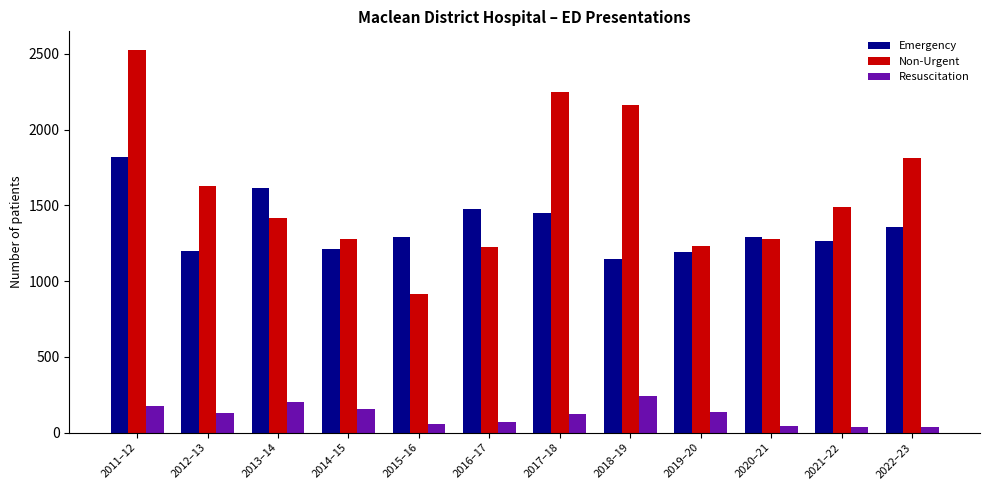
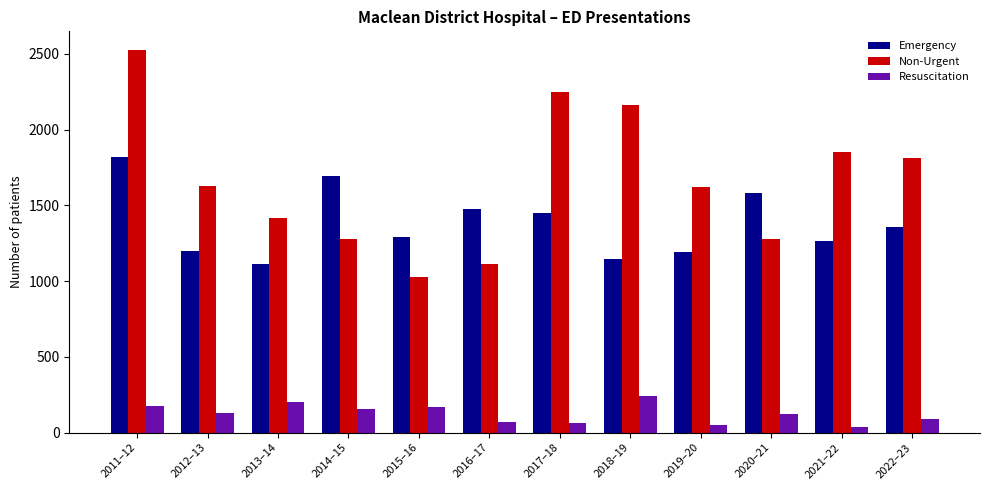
  {
    "Emergency": {
      "2011–12": 1820,
      "2012–13": 1200,
-     "2013–14": 1620,
-     "2014–15": 1210,
+     "2013–14": 1120,
+     "2014–15": 1700,
      "2015–16": 1290,
      "2016–17": 1480,
      "2017–18": 1450,
      "2018–19": 1140,
      "2019–20": 1190,
-     "2020–21": 1290,
+     "2020–21": 1580,
      "2021–22": 1260,
      "2022–23": 1360
    },
    "Non-Urgent": {
      "2011–12": 2520,
      "2012–13": 1630,
      "2013–14": 1420,
      "2014–15": 1280,
-     "2015–16": 910,
-     "2016–17": 1220,
+     "2015–16": 1030,
+     "2016–17": 1120,
      "2017–18": 2250,
      "2018–19": 2170,
-     "2019–20": 1240,
+     "2019–20": 1620,
      "2020–21": 1280,
-     "2021–22": 1490,
+     "2021–22": 1850,
      "2022–23": 1810
    },
    "Resuscitation": {
      "2011–12": 170,
      "2012–13": 130,
      "2013–14": 200,
      "2014–15": 160,
-     "2015–16": 60,
+     "2015–16": 170,
      "2016–17": 70,
-     "2017–18": 130,
+     "2017–18": 70,
      "2018–19": 240,
-     "2019–20": 130,
-     "2020–21": 50,
+     "2019–20": 50,
+     "2020–21": 120,
      "2021–22": 40,
-     "2022–23": 40
+     "2022–23": 90
    }
  }
